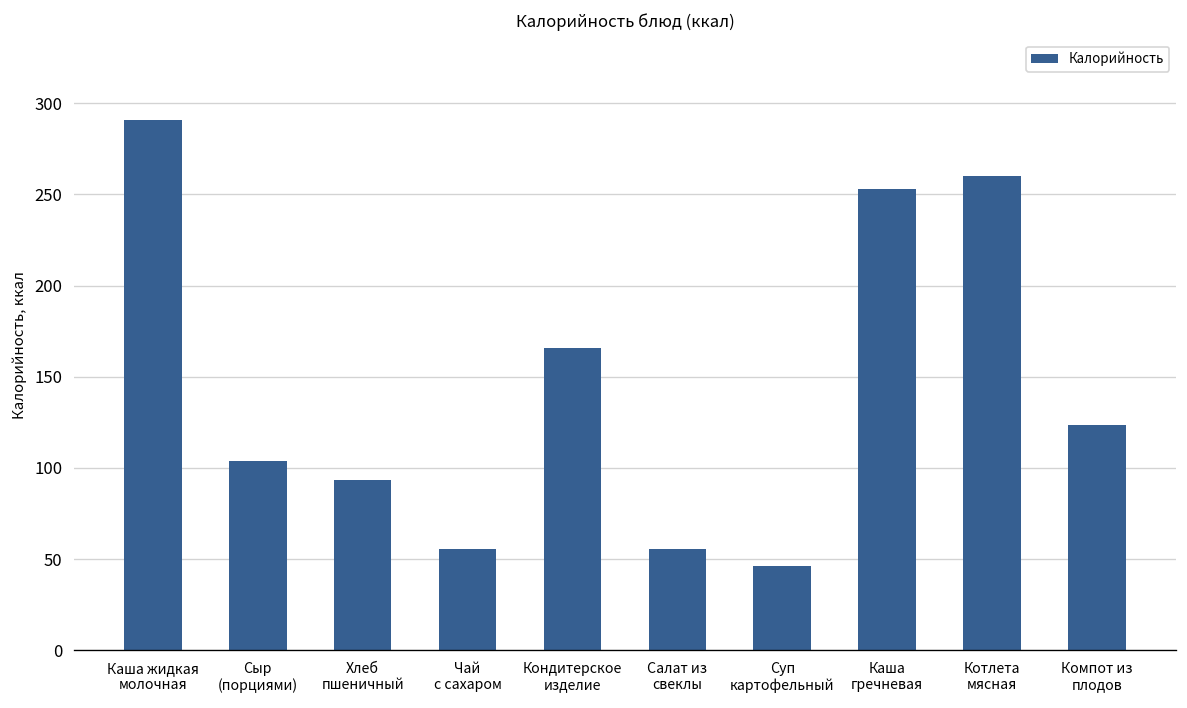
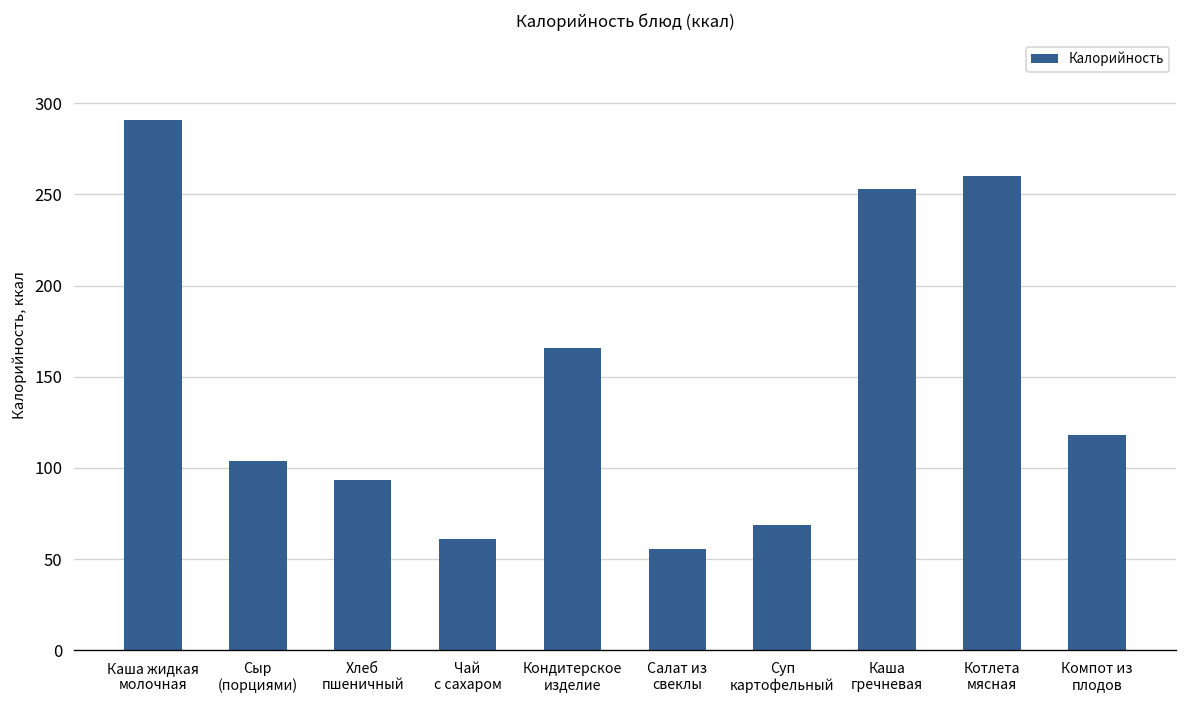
  {
    "Каша жидкая молочная": 291,
    "Сыр (порциями)": 104,
    "Хлеб пшеничный": 94,
-   "Чай с сахаром": 56,
+   "Чай с сахаром": 61,
    "Кондитерское изделие": 166,
    "Салат из свеклы": 56,
-   "Суп картофельный": 46,
+   "Суп картофельный": 69,
    "Каша гречневая": 253,
    "Котлета мясная": 260,
-   "Компот из плодов": 124
+   "Компот из плодов": 118
  }
